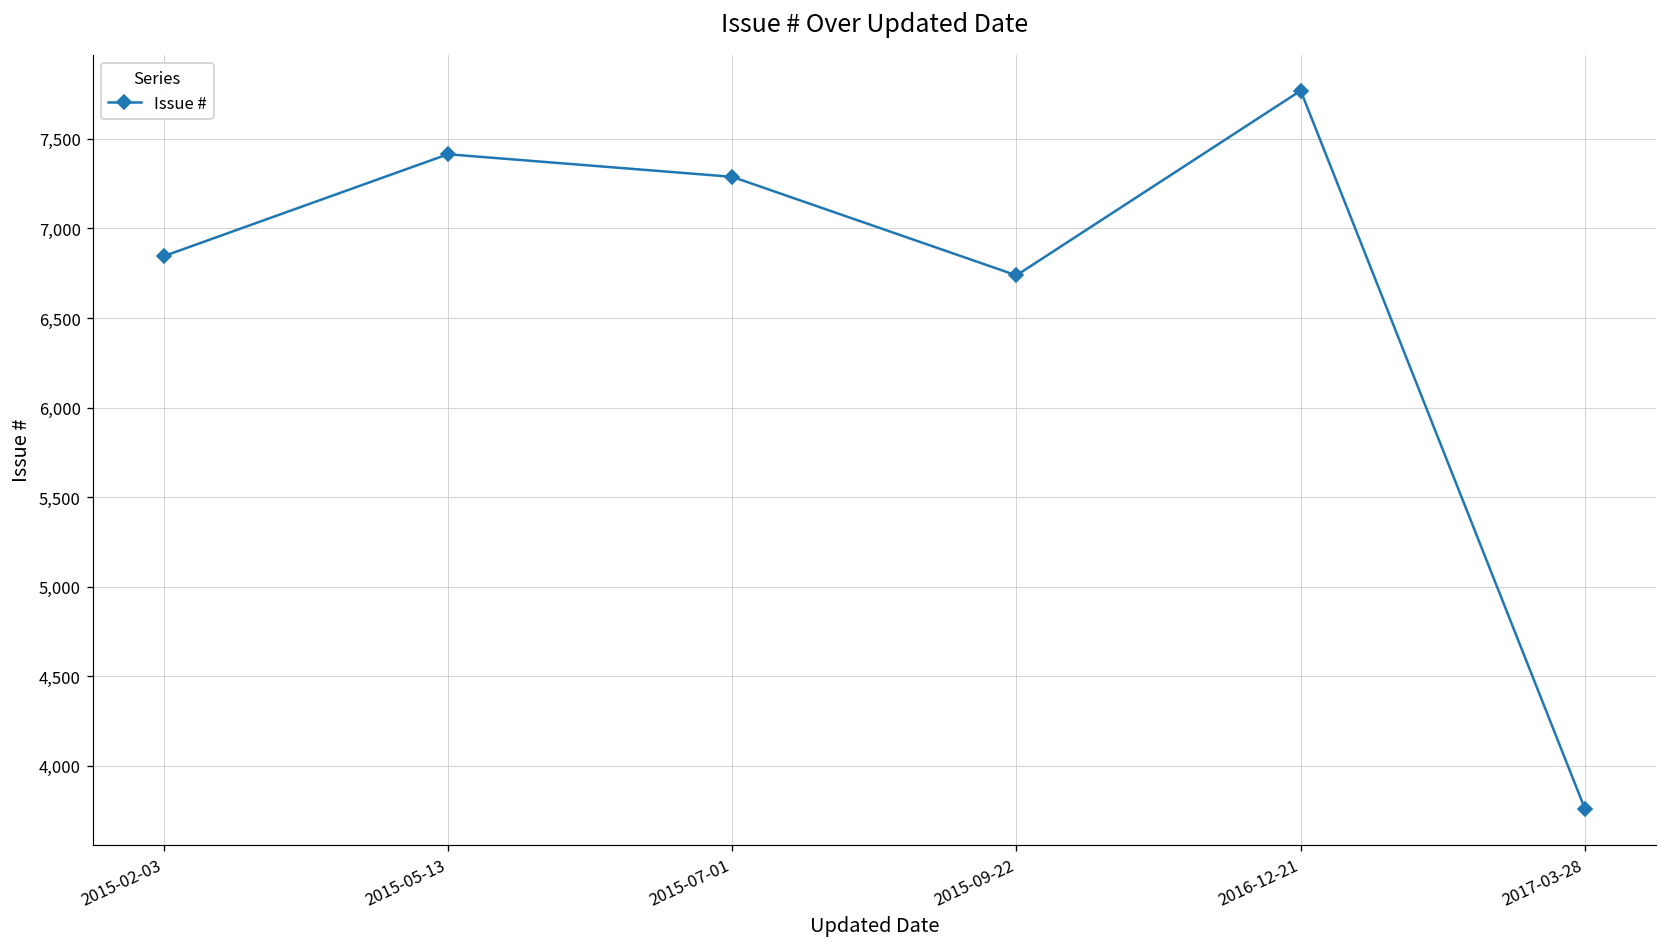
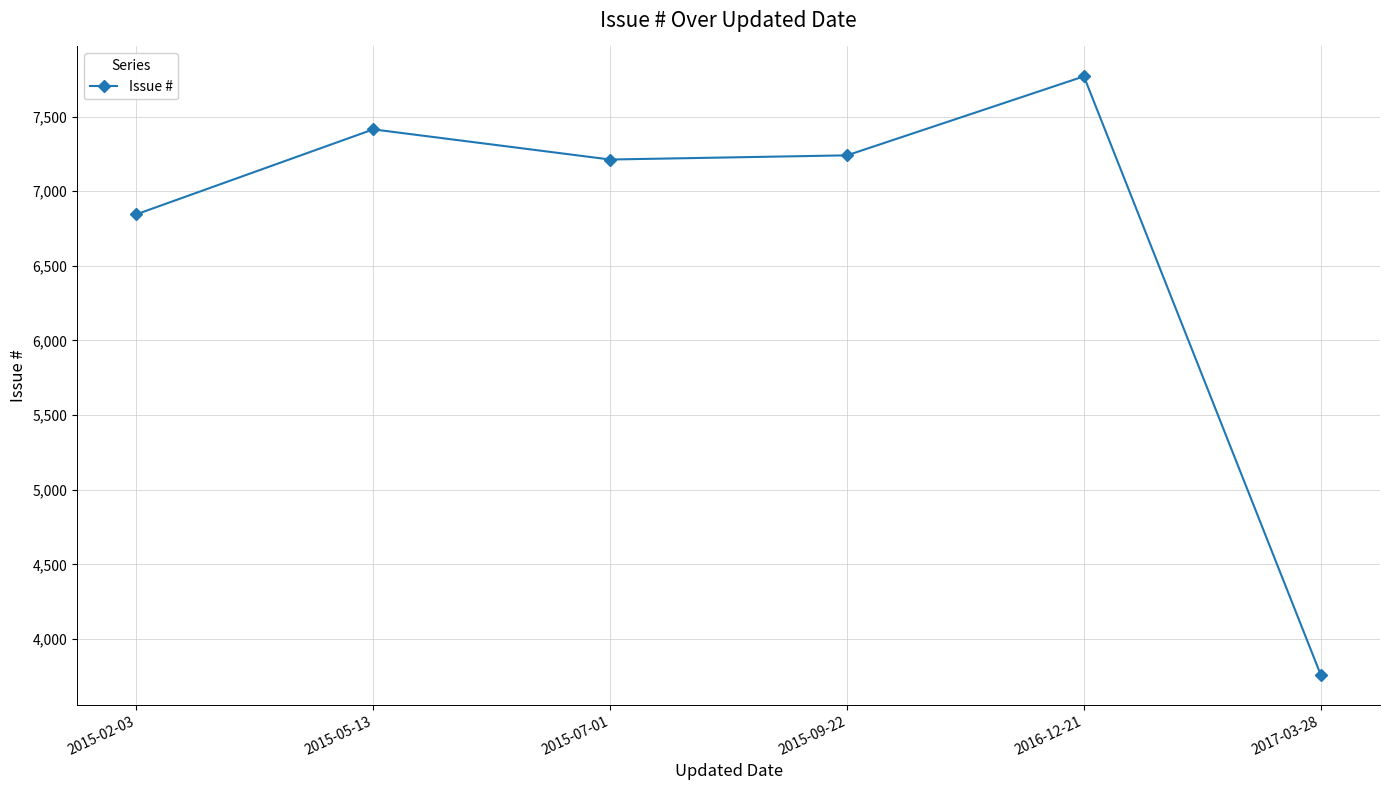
  {
    "2015-02-03": "6,850",
    "2015-05-13": "7,410",
-   "2015-07-01": "7,290",
-   "2015-09-22": "6,740",
+   "2015-07-01": "7,210",
+   "2015-09-22": "7,240",
    "2016-12-21": "7,770",
    "2017-03-28": "3,760"
  }
